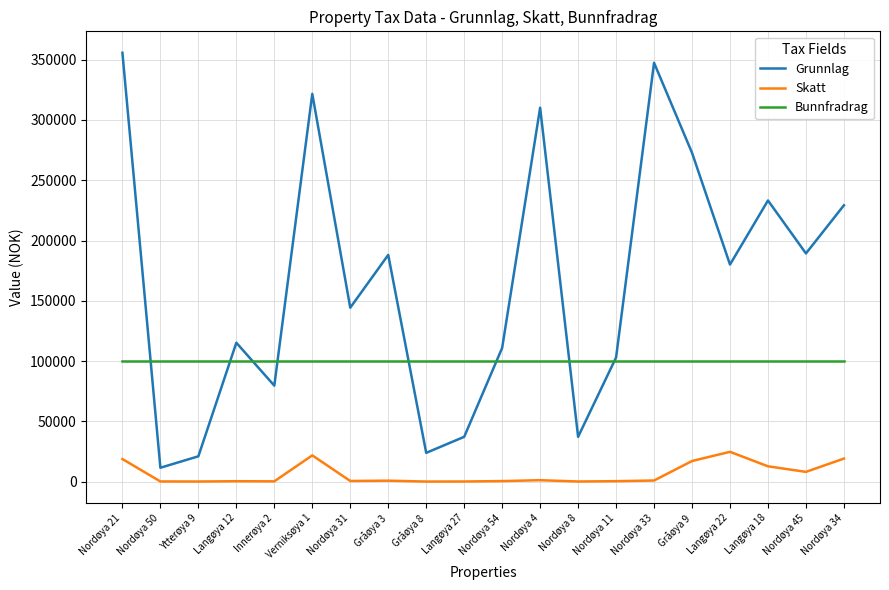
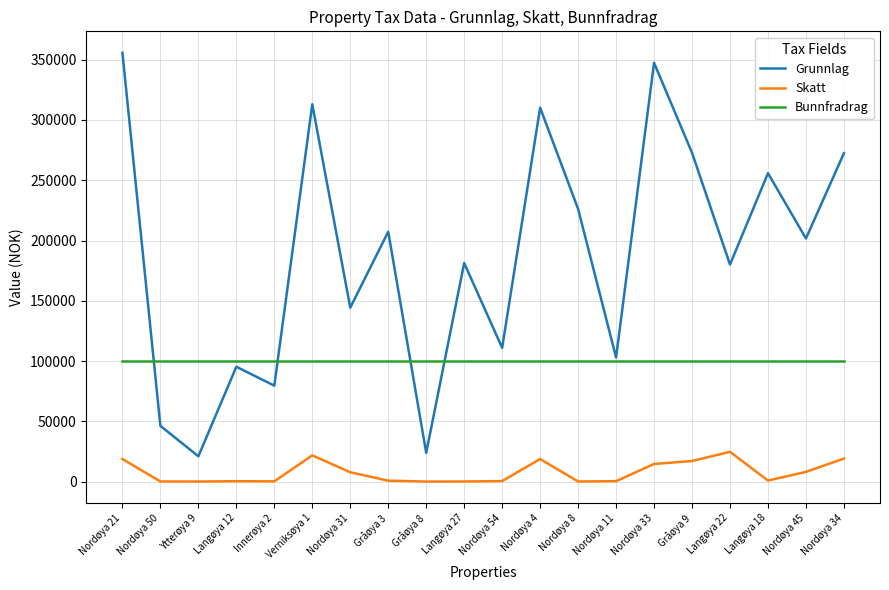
  {
    "Grunnlag": {
      "Nordøya 21": 356000,
-     "Nordøya 50": 12000,
+     "Nordøya 50": 46000,
      "Ytterøya 9": 21000,
-     "Langøya 12": 115000,
+     "Langøya 12": 95000,
      "Innerøya 2": 80000,
-     "Verniksøya 1": 322000,
+     "Verniksøya 1": 313000,
      "Nordøya 31": 144000,
-     "Gråøya 3": 188000,
+     "Gråøya 3": 207000,
      "Gråøya 8": 24000,
-     "Langøya 27": 37000,
+     "Langøya 27": 181000,
      "Nordøya 54": 111000,
      "Nordøya 4": 310000,
-     "Nordøya 8": 37000,
+     "Nordøya 8": 226000,
      "Nordøya 11": 103000,
      "Nordøya 33": 347000,
      "Gråøya 9": 273000,
      "Langøya 22": 180000,
-     "Langøya 18": 233000,
-     "Nordøya 45": 189000,
-     "Nordøya 34": 229000
+     "Langøya 18": 256000,
+     "Nordøya 45": 202000,
+     "Nordøya 34": 272000
    },
    "Skatt": {
      "Nordøya 21": 19000,
      "Nordøya 50": 0,
      "Ytterøya 9": 0,
      "Langøya 12": 0,
      "Innerøya 2": 0,
      "Verniksøya 1": 22000,
-     "Nordøya 31": 1000,
+     "Nordøya 31": 8000,
      "Gråøya 3": 1000,
      "Gråøya 8": 0,
      "Langøya 27": 0,
      "Nordøya 54": 0,
-     "Nordøya 4": 1000,
+     "Nordøya 4": 19000,
      "Nordøya 8": 0,
      "Nordøya 11": 0,
-     "Nordøya 33": 1000,
+     "Nordøya 33": 15000,
      "Gråøya 9": 17000,
      "Langøya 22": 25000,
-     "Langøya 18": 13000,
+     "Langøya 18": 1000,
      "Nordøya 45": 8000,
      "Nordøya 34": 19000
    },
    "Bunnfradrag": {
      "Nordøya 21": 100000,
      "Nordøya 50": 100000,
      "Ytterøya 9": 100000,
      "Langøya 12": 100000,
      "Innerøya 2": 100000,
      "Verniksøya 1": 100000,
      "Nordøya 31": 100000,
      "Gråøya 3": 100000,
      "Gråøya 8": 100000,
      "Langøya 27": 100000,
      "Nordøya 54": 100000,
      "Nordøya 4": 100000,
      "Nordøya 8": 100000,
      "Nordøya 11": 100000,
      "Nordøya 33": 100000,
      "Gråøya 9": 100000,
      "Langøya 22": 100000,
      "Langøya 18": 100000,
      "Nordøya 45": 100000,
      "Nordøya 34": 100000
    }
  }
